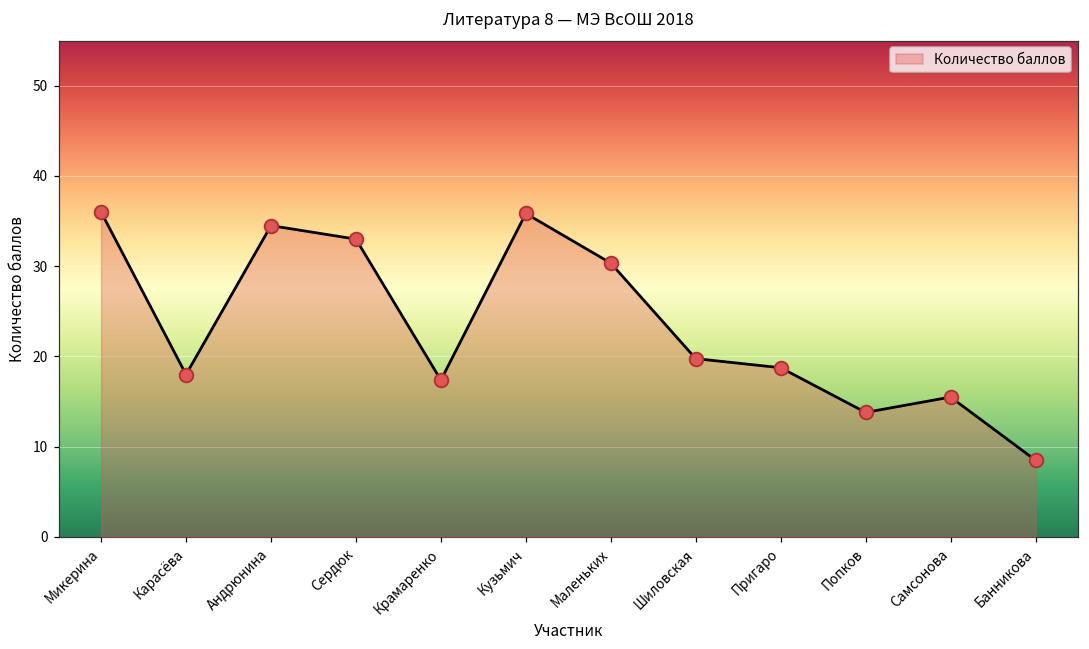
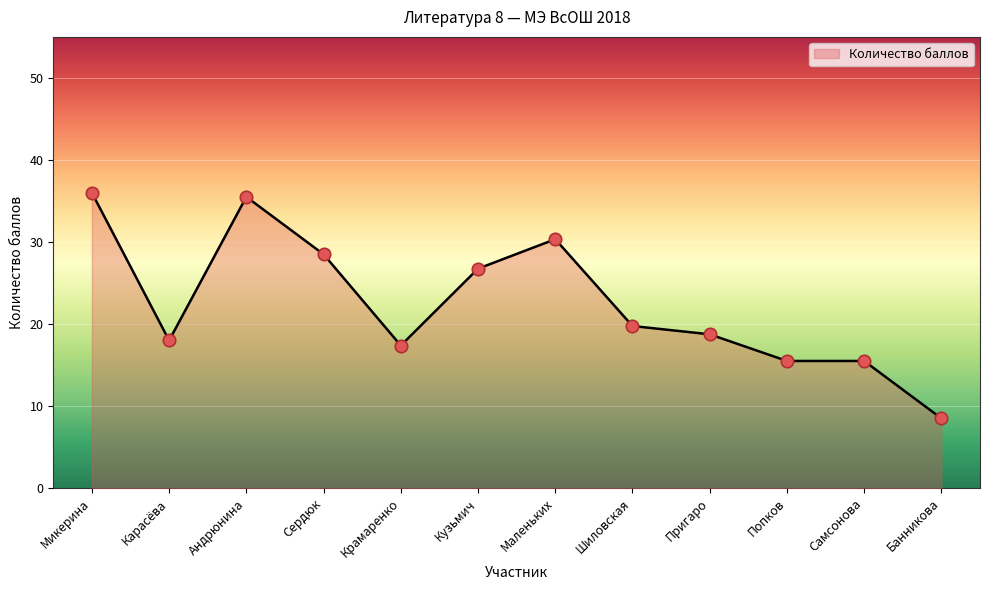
  {
    "Микерина": 36,
    "Карасёва": 18,
-   "Андрюнина": 35,
-   "Сердюк": 33,
+   "Андрюнина": 36,
+   "Сердюк": 29,
    "Крамаренко": 17,
-   "Кузьмич": 36,
+   "Кузьмич": 27,
    "Маленьких": 30,
    "Шиловская": 20,
    "Пригаро": 19,
-   "Попков": 14,
+   "Попков": 16,
    "Самсонова": 16,
    "Банникова": 9
  }
